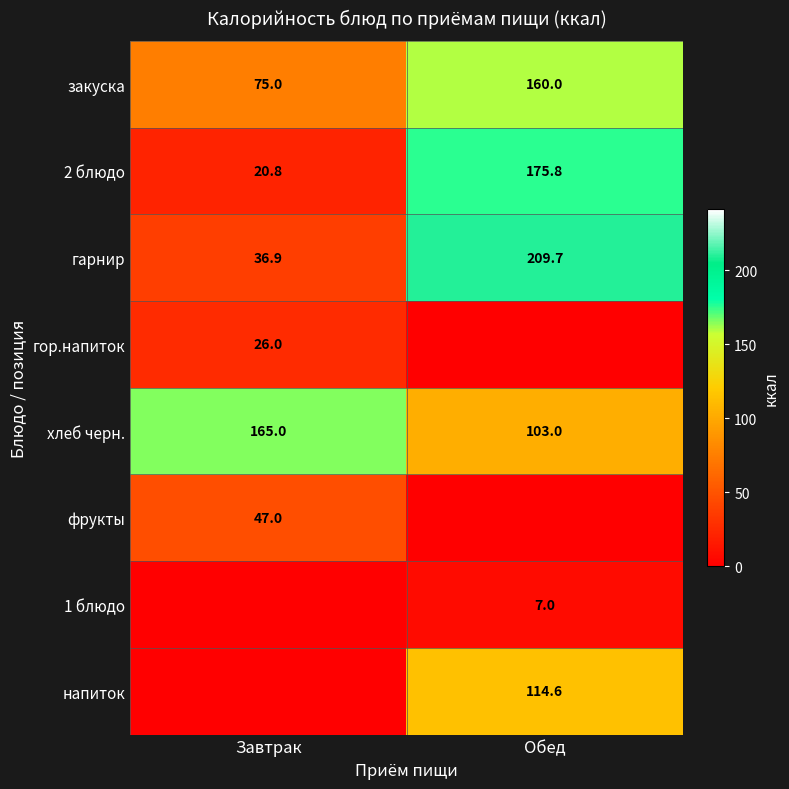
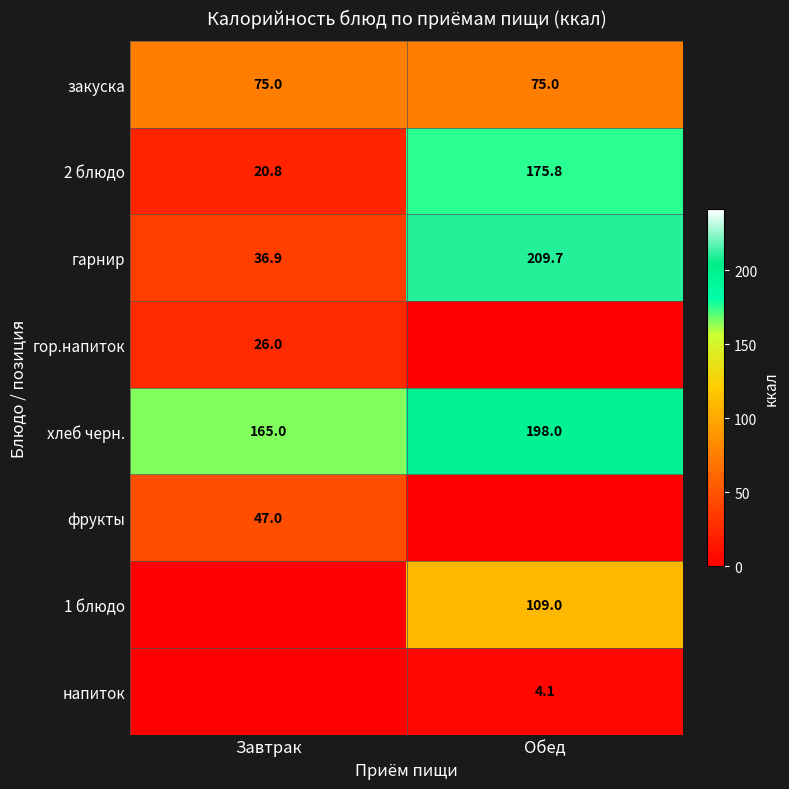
  {
    "закуска": {
      "Завтрак": 75.0,
-     "Обед": 160.0
+     "Обед": 75.0
    },
    "2 блюдо": {
      "Завтрак": 20.8,
      "Обед": 175.8
    },
    "гарнир": {
      "Завтрак": 36.9,
      "Обед": 209.7
    },
    "гор.напиток": {
      "Завтрак": 26.0
    },
    "хлеб черн.": {
      "Завтрак": 165.0,
-     "Обед": 103.0
+     "Обед": 198.0
    },
    "фрукты": {
      "Завтрак": 47.0
    },
    "1 блюдо": {
-     "Обед": 7.0
+     "Обед": 109.0
    },
    "напиток": {
-     "Обед": 114.6
+     "Обед": 4.1
    }
  }
